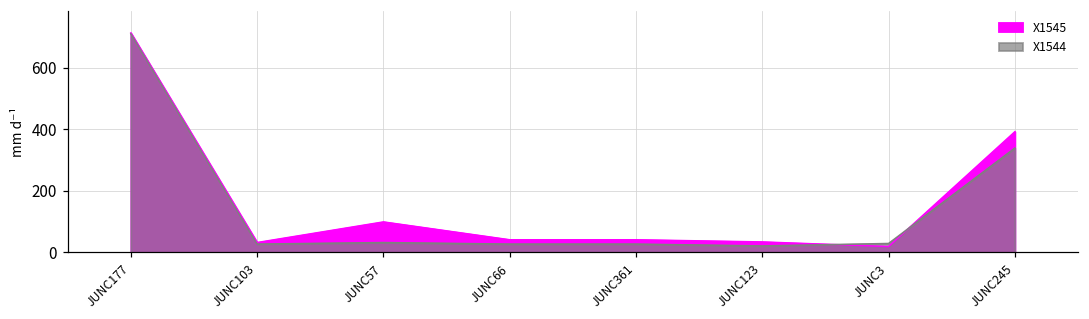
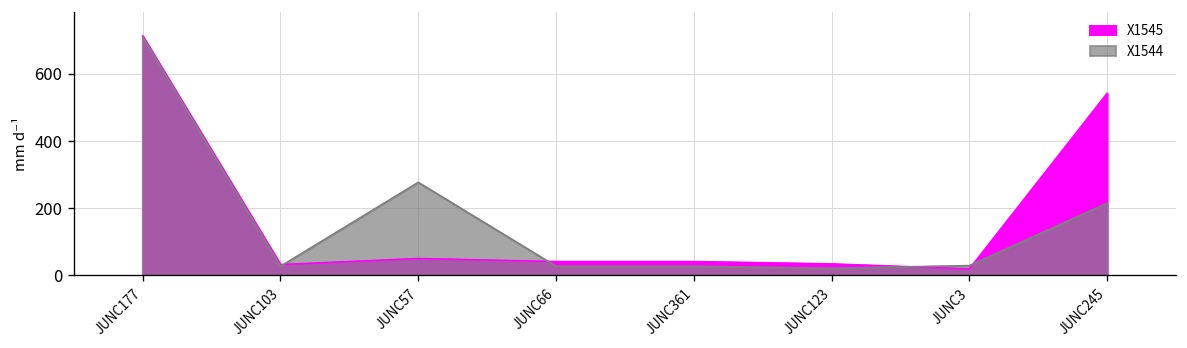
  {
    "X1545": {
-     "JUNC57": 100,
+     "JUNC57": 50,
      "JUNC66": 40,
      "JUNC361": 40,
      "JUNC123": 30,
      "JUNC3": 20,
-     "JUNC245": 390
+     "JUNC245": 540
    },
    "X1544": {
-     "JUNC57": 30,
+     "JUNC57": 280,
      "JUNC66": 30,
      "JUNC361": 30,
      "JUNC123": 20,
      "JUNC3": 30,
-     "JUNC245": 340
+     "JUNC245": 220
    }
  }
